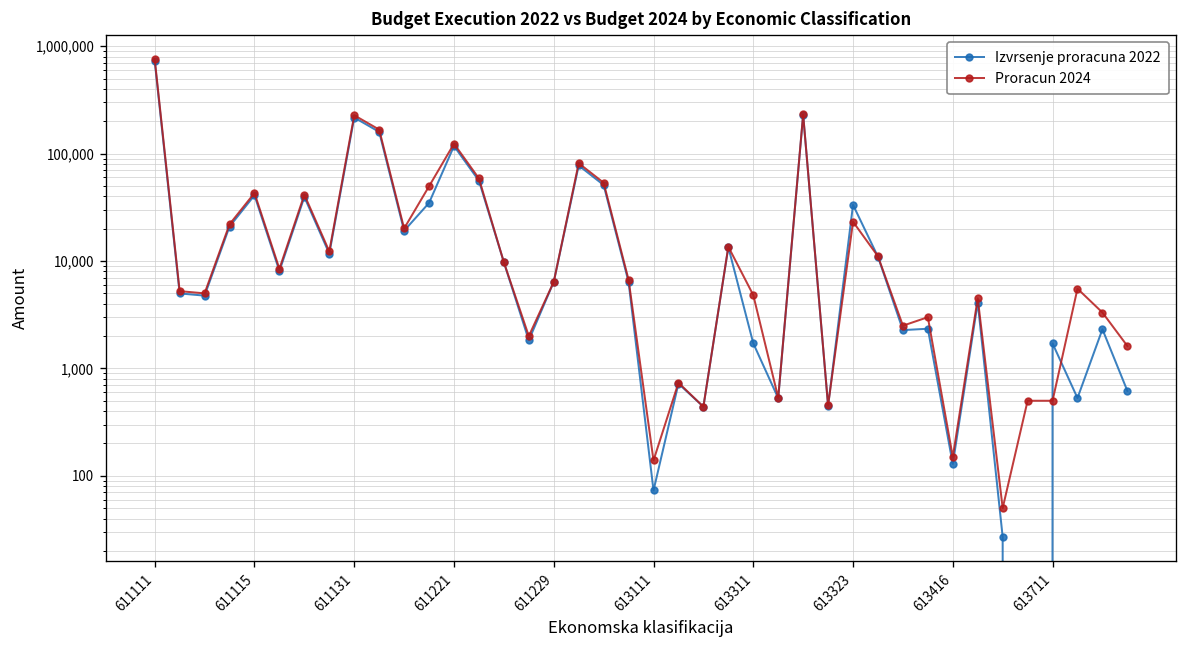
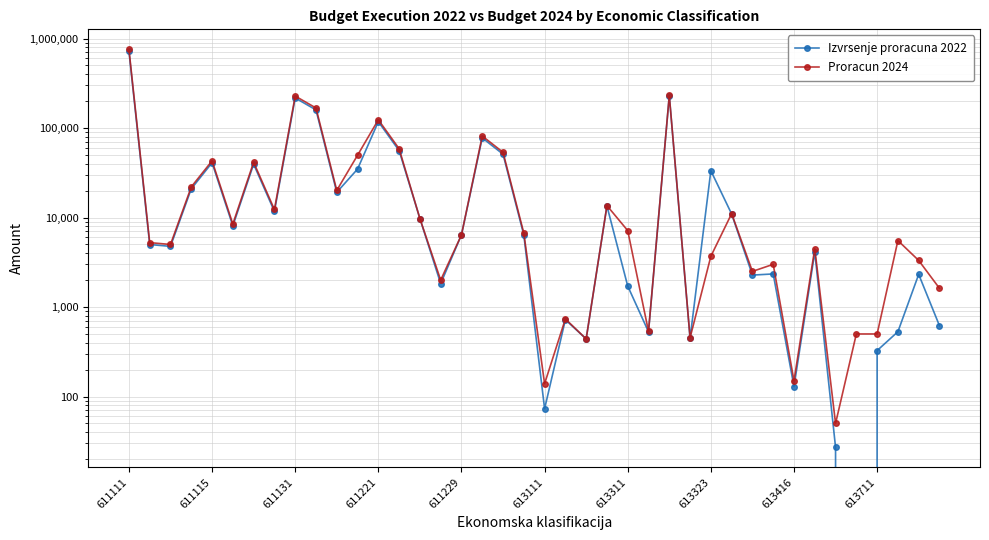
  {
    "Izvrsenje proracuna 2022": {
      "613111": "70",
      "613311": "1,700",
      "613323": "33,000",
      "613416": "130",
-     "613711": "1,700"
+     "613711": "330"
    },
    "Proracun 2024": {
      "613111": "140",
-     "613311": "5,000",
-     "613323": "23,000",
+     "613311": "7,000",
+     "613323": "3,700",
      "613416": "150",
      "613711": "500"
    }
  }
